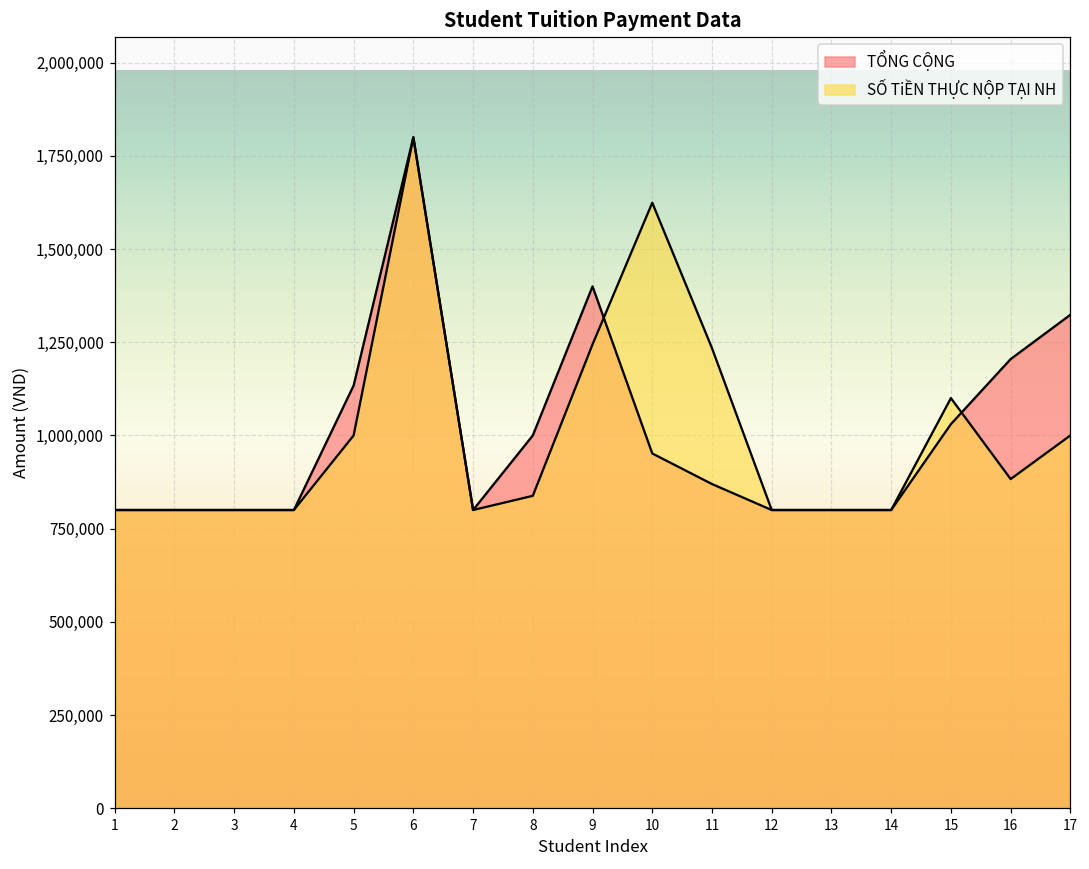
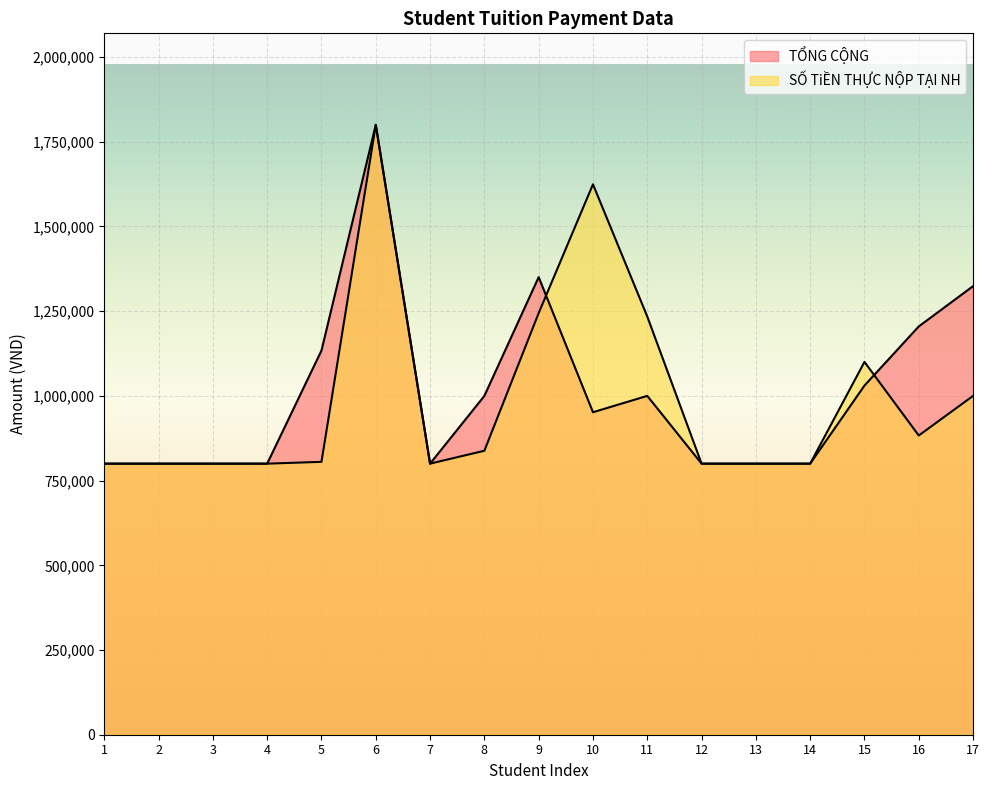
  {
    "TỔNG CỘNG": {
      "5": "1,130,000",
      "8": "1,000,000",
-     "9": "1,400,000",
+     "9": "1,350,000",
      "10": "950,000",
-     "11": "870,000",
+     "11": "1,000,000",
      "15": "1,030,000",
      "16": "1,200,000",
      "17": "1,320,000"
    },
    "SỐ TiỀN THỰC NỘP TẠI NH": {
-     "5": "1,000,000",
+     "5": "810,000",
      "8": "840,000",
      "9": "1,240,000",
      "10": "1,620,000",
      "11": "1,230,000",
      "15": "1,100,000",
      "16": "880,000",
      "17": "1,000,000"
    }
  }
